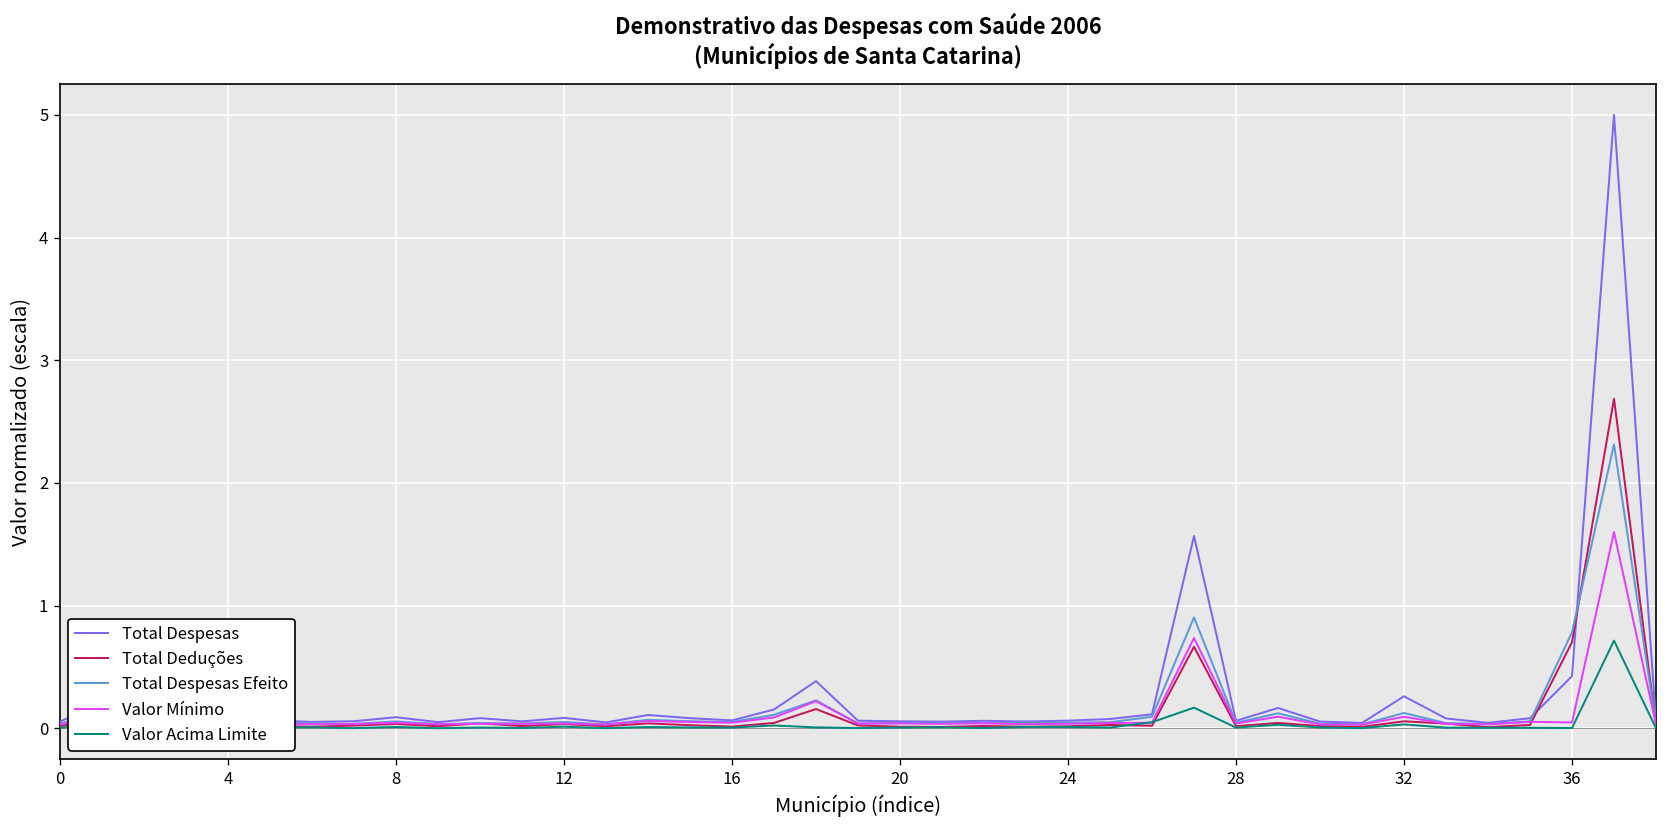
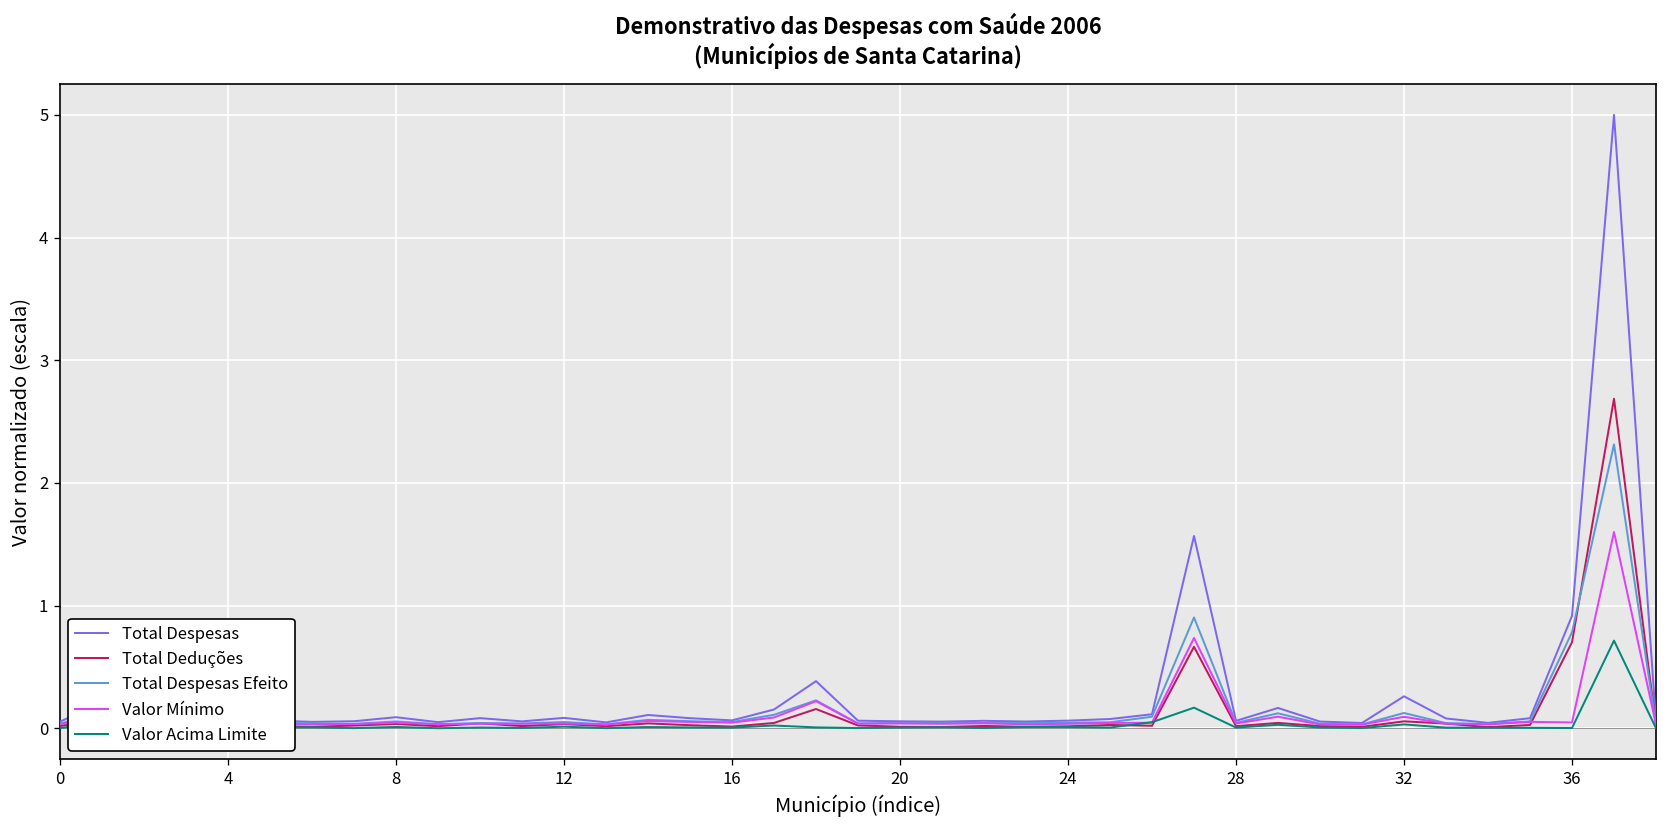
  {
    "Total Despesas": {
      "8": 0.09,
      "12": 0.08,
      "32": 0.26,
-     "36": 0.42
+     "36": 0.92
    },
    "Total Deduções": {
      "32": 0.06,
      "36": 0.70
    },
    "Total Despesas Efeito": {
      "32": 0.12,
      "36": 0.78
    },
    "Valor Mínimo": {
      "32": 0.09,
      "36": 0.05
    },
    "Valor Acima Limite": {
      "32": 0.03,
      "36": 0.00
    }
  }
